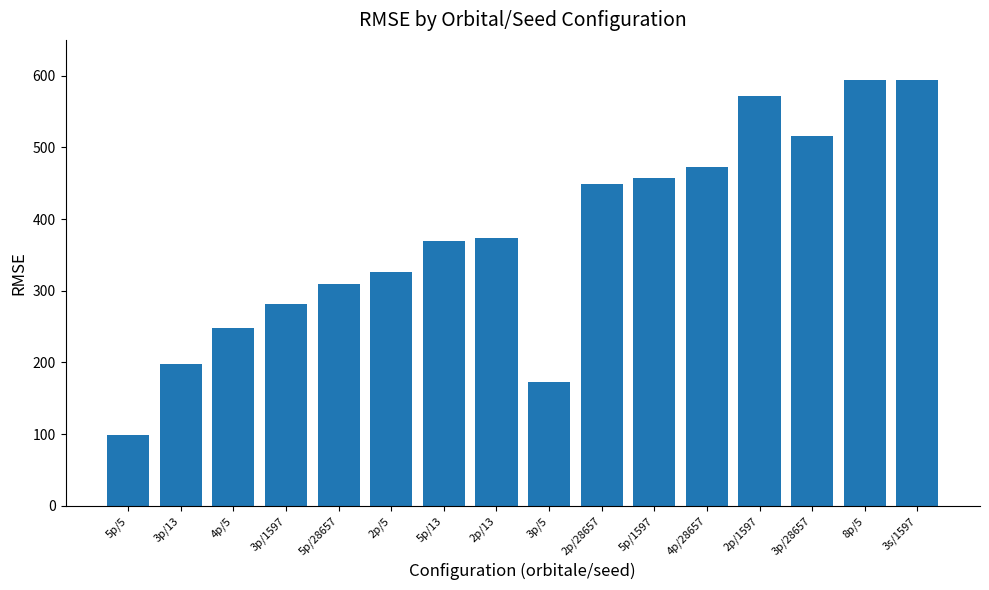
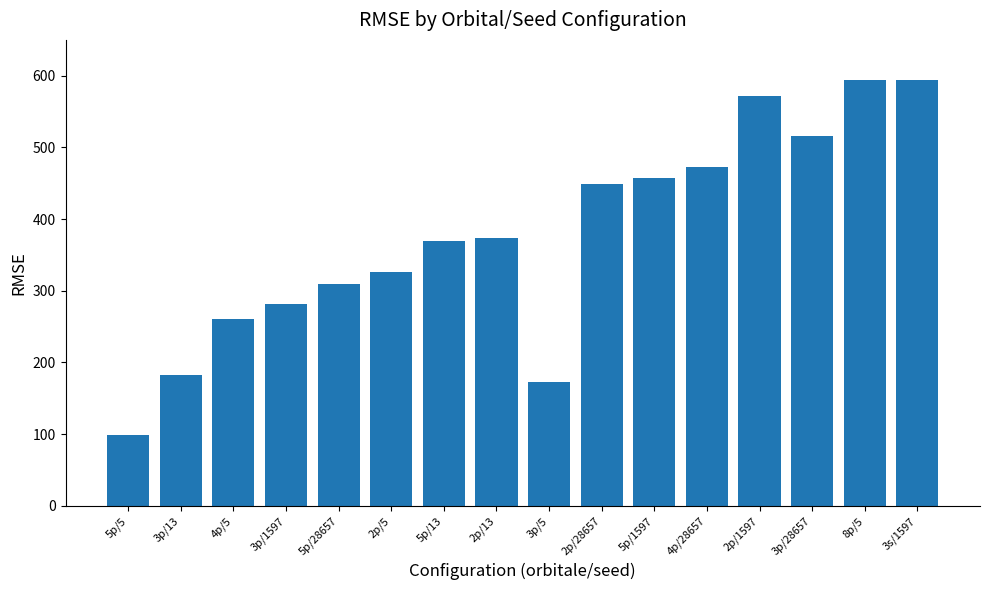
  {
    "5p/5": 100,
-   "3p/13": 200,
-   "4p/5": 250,
+   "3p/13": 180,
+   "4p/5": 260,
    "3p/1597": 280,
    "5p/28657": 310,
    "2p/5": 330,
    "5p/13": 370,
    "2p/13": 370,
    "3p/5": 170,
    "2p/28657": 450,
    "5p/1597": 460,
    "4p/28657": 470,
    "2p/1597": 570,
    "3p/28657": 520,
    "8p/5": 590,
    "3s/1597": 590
  }
